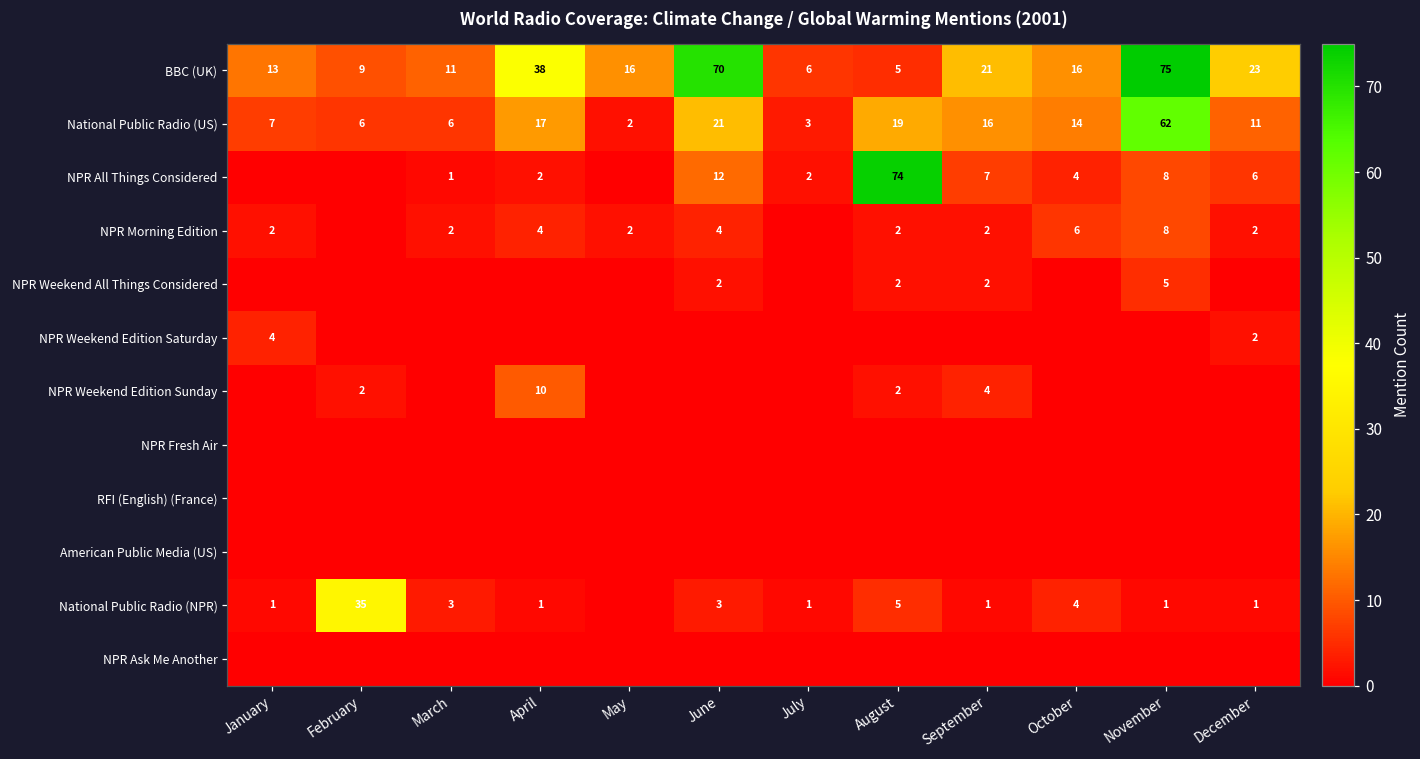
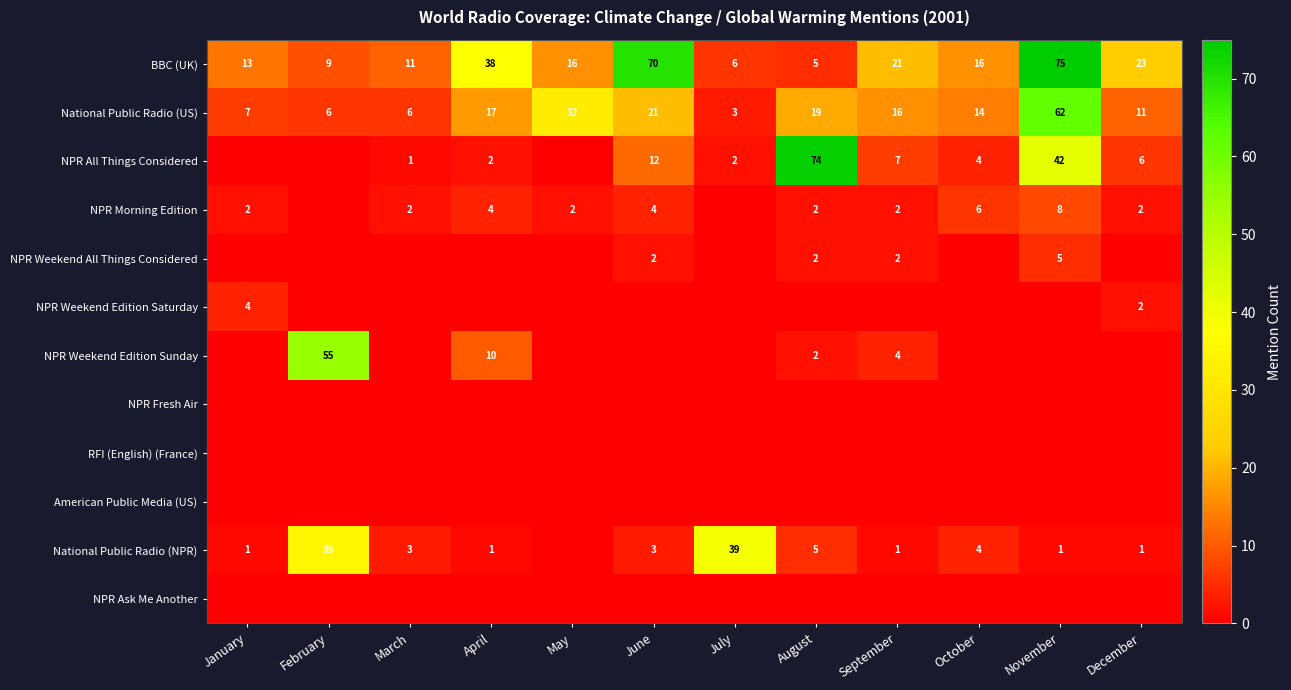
  {
    "BBC (UK)": {
      "January": 13,
      "February": 9,
      "March": 11,
      "April": 38,
      "May": 16,
      "June": 70,
      "July": 6,
      "August": 5,
      "September": 21,
      "October": 16,
      "November": 75,
      "December": 23
    },
    "National Public Radio (US)": {
      "January": 7,
      "February": 6,
      "March": 6,
      "April": 17,
-     "May": 2,
+     "May": 32,
      "June": 21,
      "July": 3,
      "August": 19,
      "September": 16,
      "October": 14,
      "November": 62,
      "December": 11
    },
    "NPR All Things Considered": {
      "March": 1,
      "April": 2,
      "June": 12,
      "July": 2,
      "August": 74,
      "September": 7,
      "October": 4,
-     "November": 8,
+     "November": 42,
      "December": 6
    },
    "NPR Morning Edition": {
      "January": 2,
      "March": 2,
      "April": 4,
      "May": 2,
      "June": 4,
      "August": 2,
      "September": 2,
      "October": 6,
      "November": 8,
      "December": 2
    },
    "NPR Weekend All Things Considered": {
      "June": 2,
      "August": 2,
      "September": 2,
      "November": 5
    },
    "NPR Weekend Edition Saturday": {
      "January": 4,
      "December": 2
    },
    "NPR Weekend Edition Sunday": {
-     "February": 2,
+     "February": 55,
      "April": 10,
      "August": 2,
      "September": 4
    },
    "National Public Radio (NPR)": {
      "January": 1,
      "February": 35,
      "March": 3,
      "April": 1,
      "June": 3,
-     "July": 1,
+     "July": 39,
      "August": 5,
      "September": 1,
      "October": 4,
      "November": 1,
      "December": 1
    }
  }
